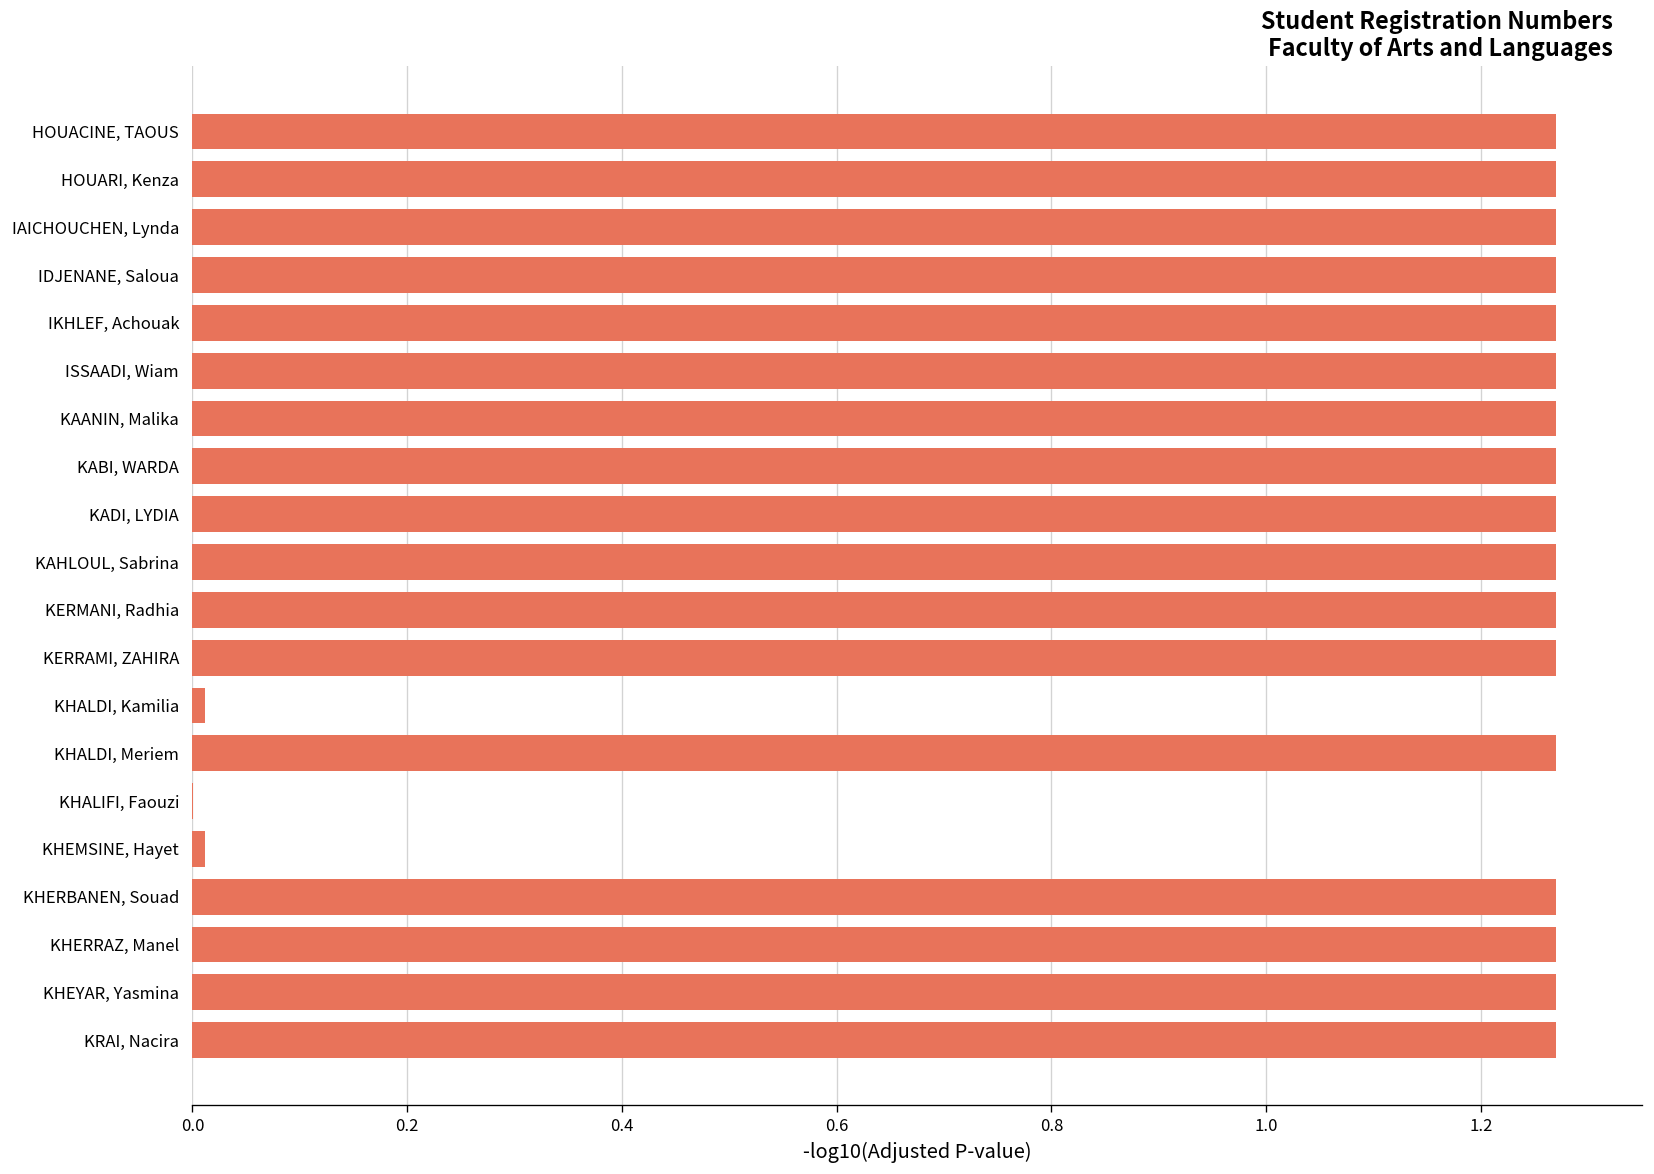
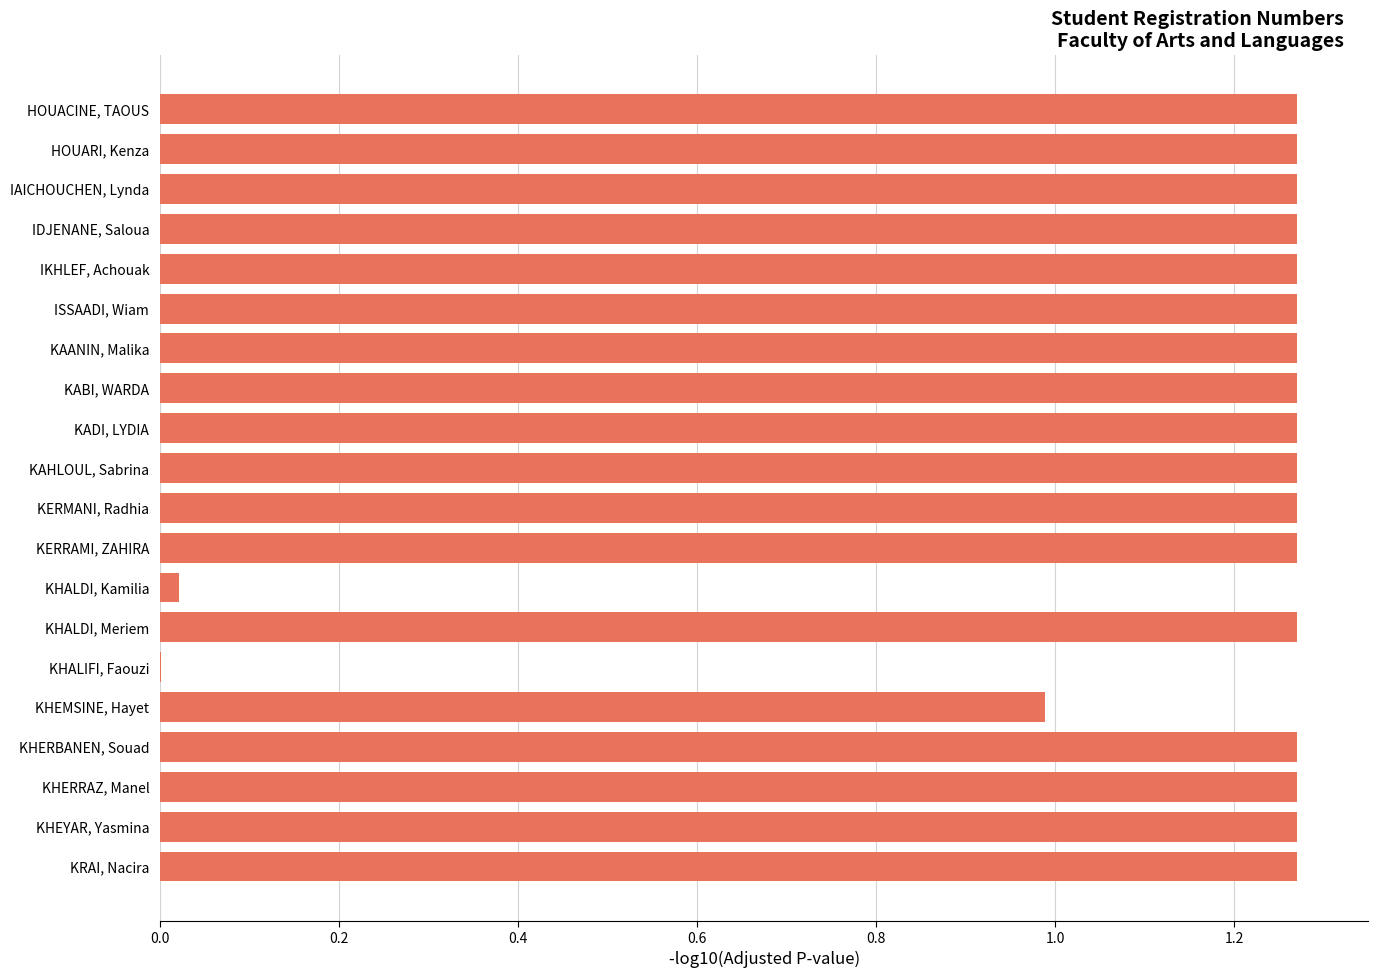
  {
    "HOUACINE, TAOUS": 1.27,
    "HOUARI, Kenza": 1.27,
    "IAICHOUCHEN, Lynda": 1.27,
    "IDJENANE, Saloua": 1.27,
    "IKHLEF, Achouak": 1.27,
    "ISSAADI, Wiam": 1.27,
    "KAANIN, Malika": 1.27,
    "KABI, WARDA": 1.27,
    "KADI, LYDIA": 1.27,
    "KAHLOUL, Sabrina": 1.27,
    "KERMANI, Radhia": 1.27,
    "KERRAMI, ZAHIRA": 1.27,
-   "KHALDI, Kamilia": 0.01,
+   "KHALDI, Kamilia": 0.02,
    "KHALDI, Meriem": 1.27,
-   "KHEMSINE, Hayet": 0.01,
+   "KHEMSINE, Hayet": 0.99,
    "KHERBANEN, Souad": 1.27,
    "KHERRAZ, Manel": 1.27,
    "KHEYAR, Yasmina": 1.27,
    "KRAI, Nacira": 1.27
  }
